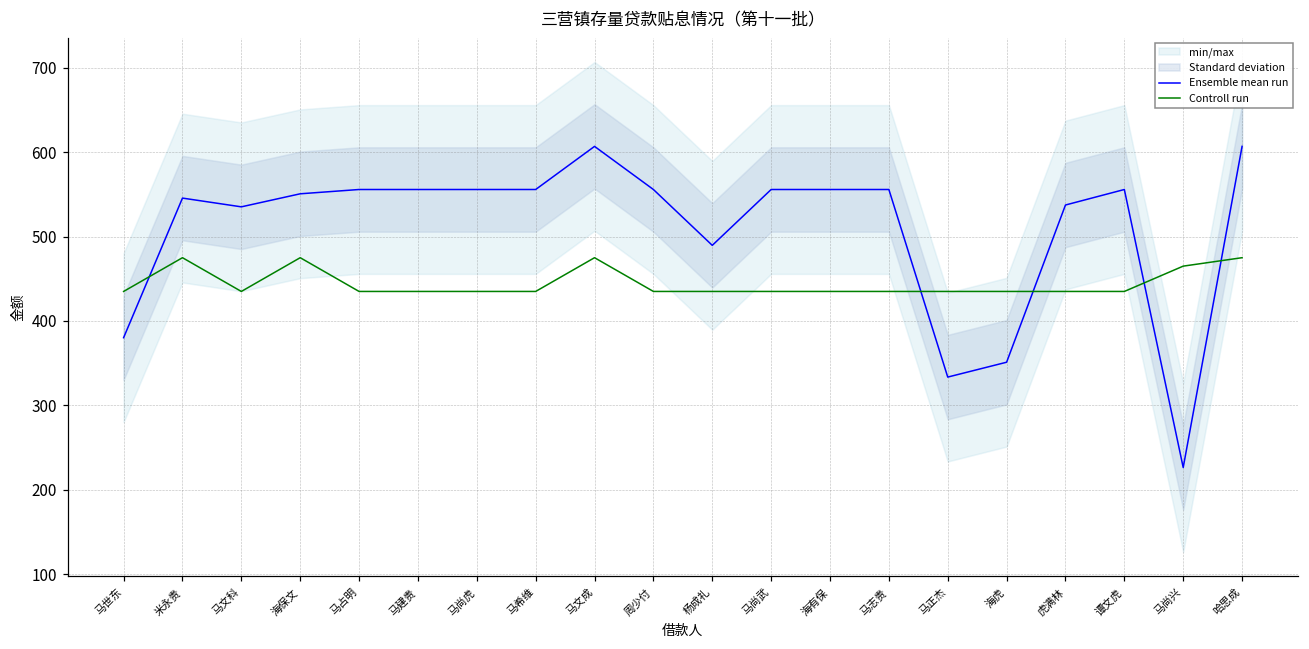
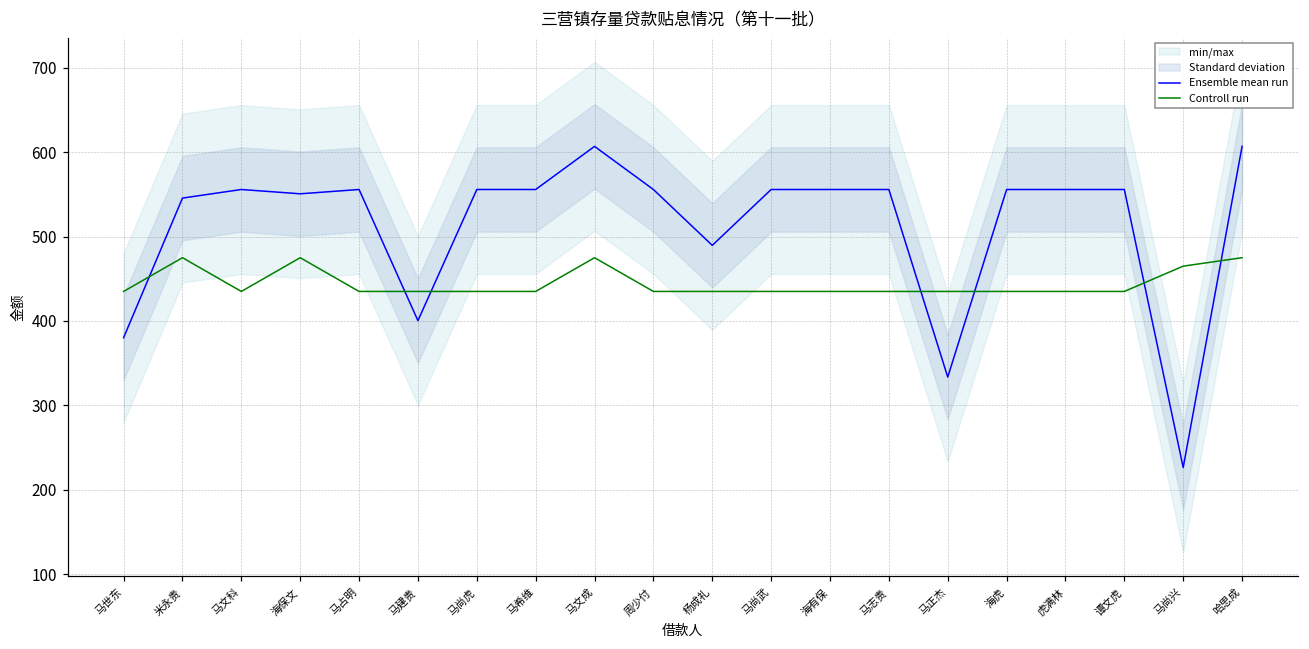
  {
    "Ensemble mean run": {
      "马世东": 380,
      "米永贵": 550,
-     "马文科": 540,
+     "马文科": 560,
      "海保文": 550,
      "马占明": 560,
-     "马建贵": 560,
+     "马建贵": 400,
      "马尚虎": 560,
      "马希维": 560,
      "马文成": 610,
      "周少付": 560,
      "杨成礼": 490,
      "马尚武": 560,
      "海有保": 560,
      "马志贵": 560,
      "马正杰": 330,
-     "海虎": 350,
-     "虎满林": 540,
+     "海虎": 560,
+     "虎满林": 560,
      "谭文虎": 560,
      "马尚兴": 230,
      "哈思成": 610
    },
    "Controll run": {
      "马世东": 430,
      "米永贵": 480,
      "马文科": 430,
      "海保文": 480,
      "马占明": 430,
      "马建贵": 430,
      "马尚虎": 430,
      "马希维": 430,
      "马文成": 480,
      "周少付": 430,
      "杨成礼": 430,
      "马尚武": 430,
      "海有保": 430,
      "马志贵": 430,
      "海虎": 430,
      "虎满林": 430,
      "谭文虎": 430,
      "马尚兴": 470,
      "哈思成": 480
    }
  }
